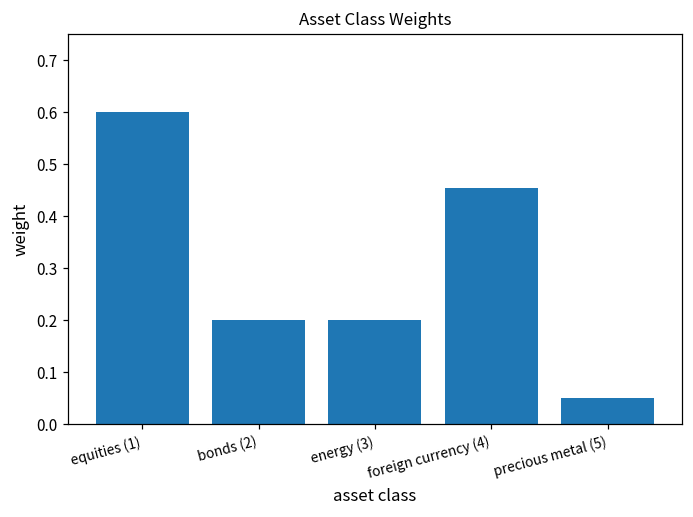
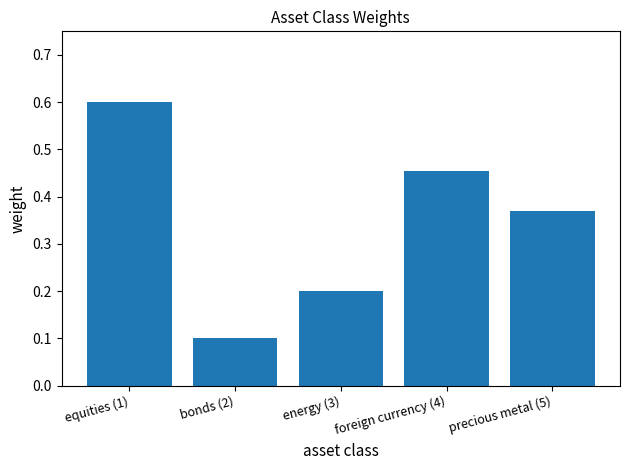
  {
    "equities (1)": 0.60,
-   "bonds (2)": 0.2,
+   "bonds (2)": 0.1,
    "energy (3)": 0.20,
    "foreign currency (4)": 0.45,
-   "precious metal (5)": 0.05
+   "precious metal (5)": 0.37
  }
